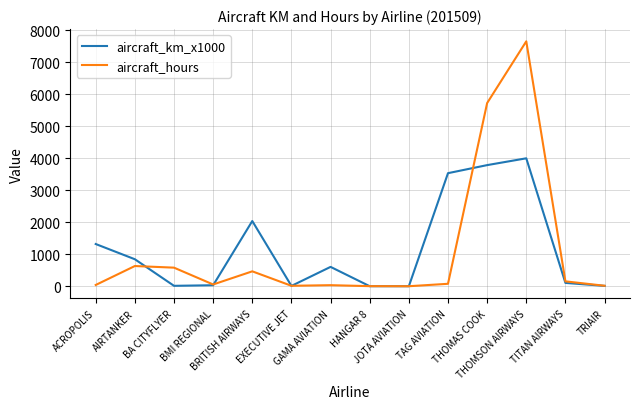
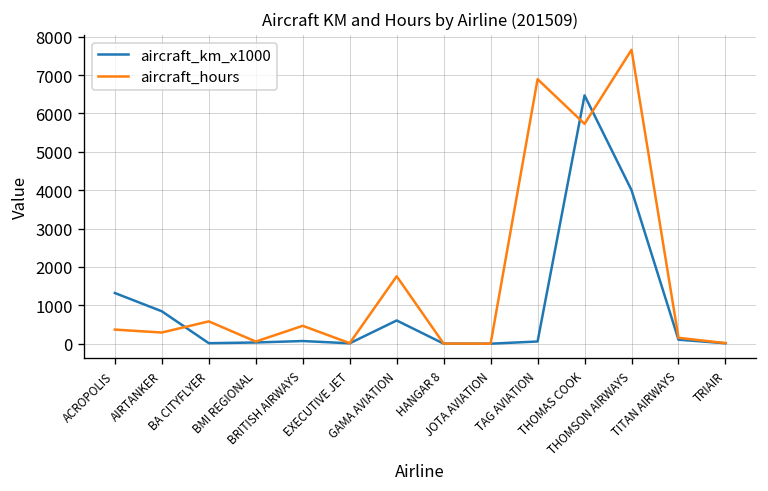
  {
    "aircraft_km_x1000": {
      "ACROPOLIS": 1300,
      "AIRTANKER": 800,
      "BA CITYFLYER": 0,
-     "BRITISH AIRWAYS": 2000,
+     "BRITISH AIRWAYS": 100,
      "GAMA AVIATION": 600,
-     "TAG AVIATION": 3500,
-     "THOMAS COOK": 3800,
+     "TAG AVIATION": 100,
+     "THOMAS COOK": 6500,
      "THOMSON AIRWAYS": 4000
    },
    "aircraft_hours": {
-     "ACROPOLIS": 0,
-     "AIRTANKER": 600,
+     "ACROPOLIS": 400,
+     "AIRTANKER": 300,
      "BA CITYFLYER": 600,
      "BRITISH AIRWAYS": 500,
-     "GAMA AVIATION": 0,
-     "TAG AVIATION": 100,
+     "GAMA AVIATION": 1800,
+     "TAG AVIATION": 6900,
      "THOMAS COOK": 5700,
      "THOMSON AIRWAYS": 7700
    }
  }
